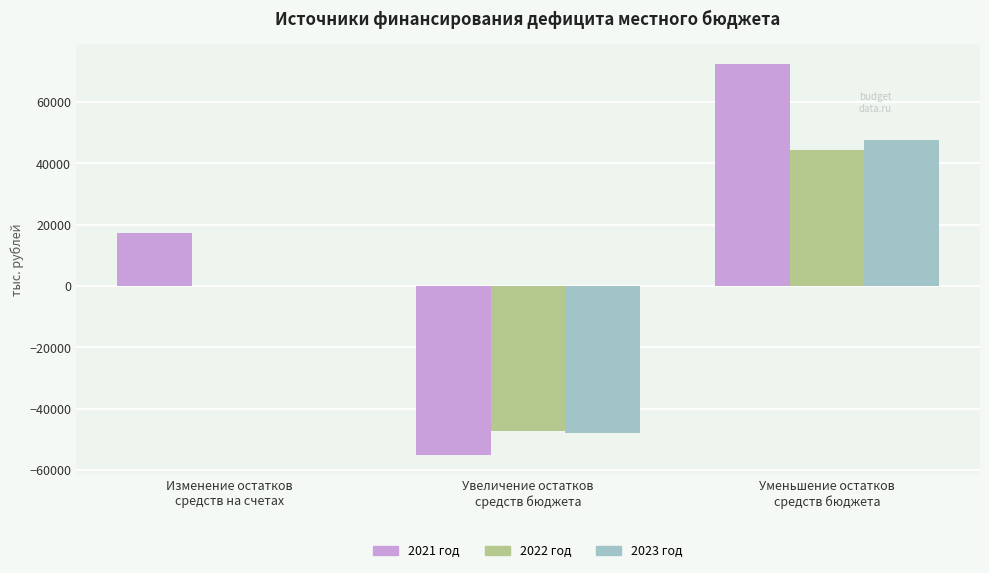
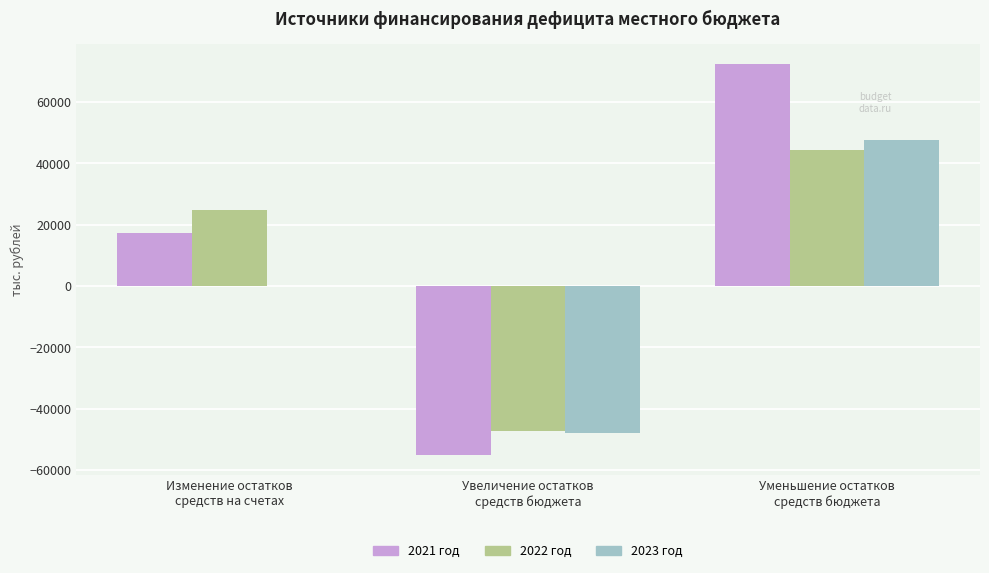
  {
    "2022 год": {
-     "Изменение остатков средств на счетах": 0,
+     "Изменение остатков средств на счетах": 25000,
      "Увеличение остатков средств бюджета": -47000,
      "Уменьшение остатков средств бюджета": 44000
    }
  }
